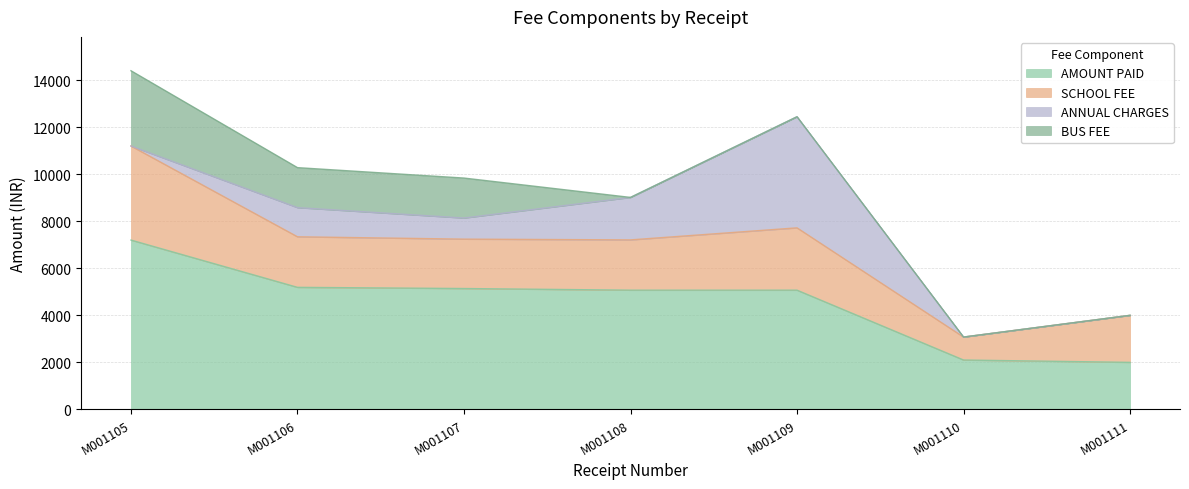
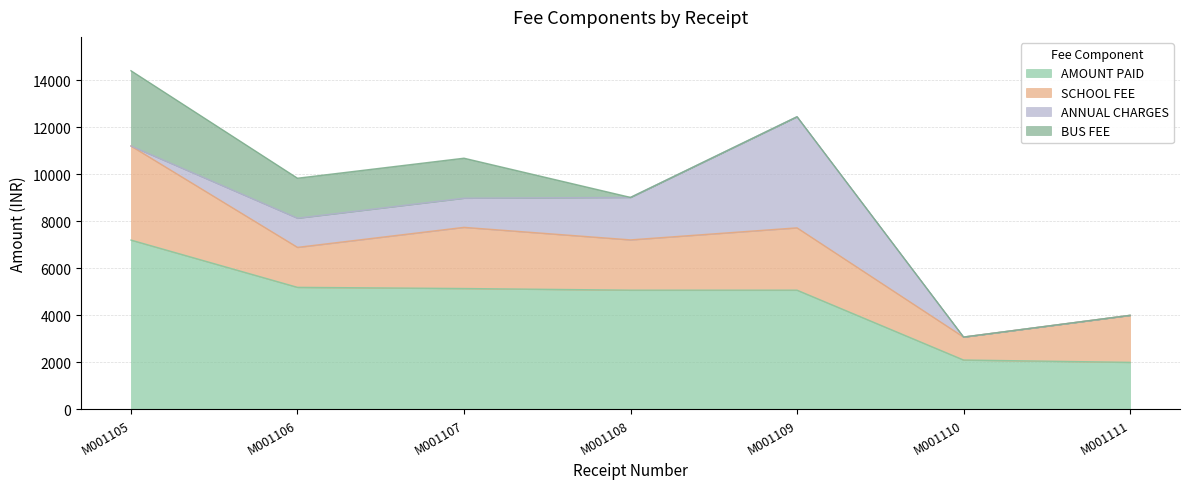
  {
    "SCHOOL FEE": {
-     "M001106": 2200,
-     "M001107": 2100,
+     "M001106": 1700,
+     "M001107": 2600,
      "M001108": 2100,
      "M001109": 2700
    },
    "ANNUAL CHARGES": {
      "M001106": 1200,
-     "M001107": 900
+     "M001107": 1200
    }
  }
